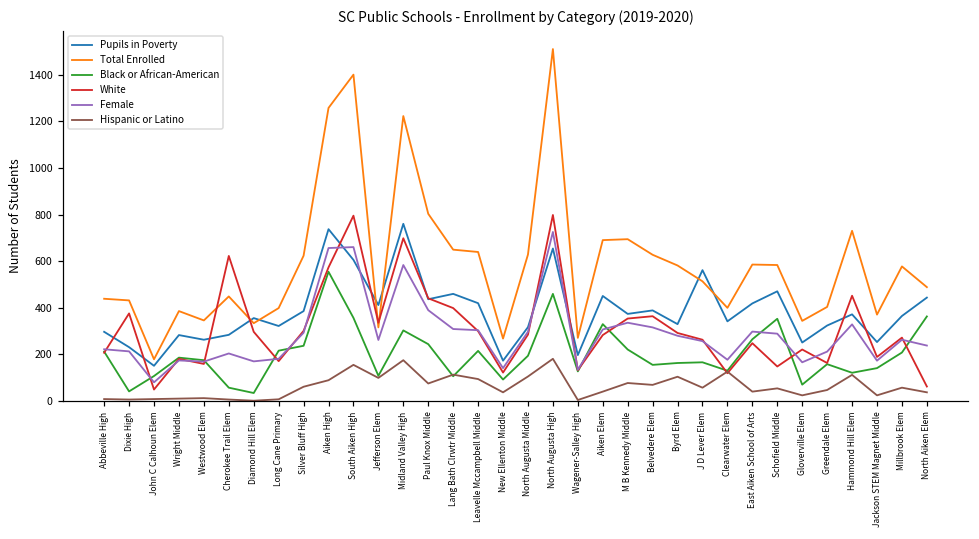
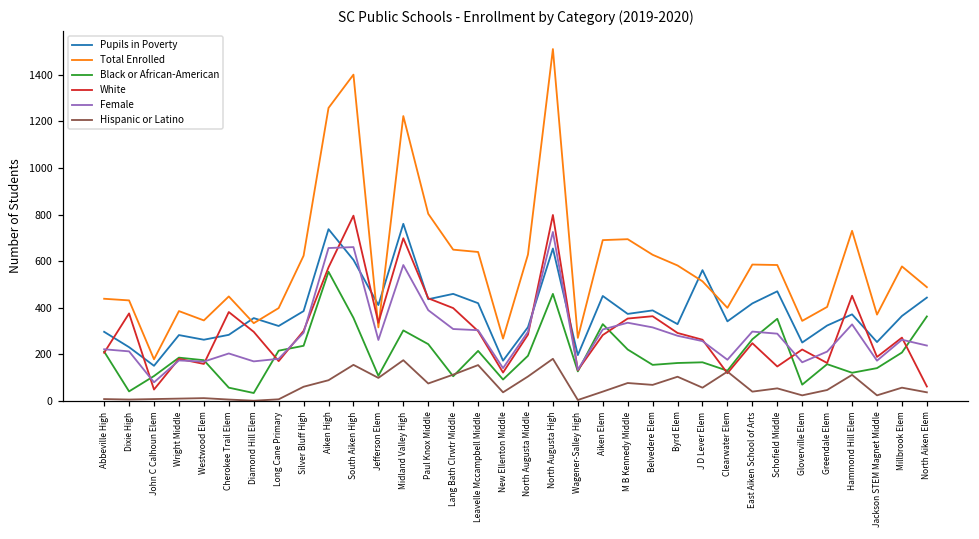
  {
    "Pupils in Poverty": {
      "Abbeville High": 300,
      "Dixie High": 230,
      "John C Calhoun Elem": 150,
      "Wright Middle": 280,
      "Westwood Elem": 260,
      "Cherokee Trail Elem": 280,
      "Diamond Hill Elem": 360,
      "Long Cane Primary": 320,
      "Silver Bluff High": 390,
      "Aiken High": 740,
      "South Aiken High": 610,
      "Jefferson Elem": 410,
      "Midland Valley High": 760,
      "Lang Bath Clrwtr Middle": 460,
      "Leavelle Mccampbell Middle": 420,
      "New Ellenton Middle": 170,
      "North Augusta Middle": 320,
      "North Augusta High": 650,
      "Wagener-Salley High": 200,
      "Aiken Elem": 450,
      "M B Kennedy Middle": 370,
      "Belvedere Elem": 390,
      "Byrd Elem": 330,
      "J D Lever Elem": 560,
      "Clearwater Elem": 340,
      "East Aiken School of Arts": 420,
      "Schofield Middle": 470,
      "Gloverville Elem": 250,
      "Greendale Elem": 320,
      "Hammond Hill Elem": 370,
      "Jackson STEM Magnet Middle": 250,
      "Millbrook Elem": 360,
      "North Aiken Elem": 440
    },
    "Total Enrolled": {
      "Abbeville High": 440,
      "Dixie High": 430,
      "John C Calhoun Elem": 180,
      "Wright Middle": 390,
      "Westwood Elem": 350,
      "Cherokee Trail Elem": 450,
      "Diamond Hill Elem": 330,
      "Long Cane Primary": 400,
      "Silver Bluff High": 620,
      "Aiken High": 1260,
      "South Aiken High": 1400,
      "Jefferson Elem": 320,
      "Midland Valley High": 1220,
      "Paul Knox Middle": 800,
      "Lang Bath Clrwtr Middle": 650,
      "Leavelle Mccampbell Middle": 640,
      "New Ellenton Middle": 270,
      "North Augusta Middle": 630,
      "North Augusta High": 1510,
      "Wagener-Salley High": 270,
      "Aiken Elem": 690,
      "M B Kennedy Middle": 690,
      "Belvedere Elem": 630,
      "Byrd Elem": 580,
      "J D Lever Elem": 510,
      "Clearwater Elem": 400,
      "East Aiken School of Arts": 590,
      "Schofield Middle": 580,
      "Gloverville Elem": 340,
      "Greendale Elem": 400,
      "Hammond Hill Elem": 730,
      "Jackson STEM Magnet Middle": 370,
      "Millbrook Elem": 580,
      "North Aiken Elem": 490
    },
    "Black or African-American": {
      "Dixie High": 40,
      "John C Calhoun Elem": 110,
      "Cherokee Trail Elem": 60,
      "Diamond Hill Elem": 30,
      "Long Cane Primary": 220,
      "Silver Bluff High": 240,
      "Aiken High": 550,
      "South Aiken High": 360,
      "Midland Valley High": 300,
      "Paul Knox Middle": 240,
      "Leavelle Mccampbell Middle": 210,
      "New Ellenton Middle": 90,
      "North Augusta Middle": 190,
      "North Augusta High": 460,
      "Aiken Elem": 330,
      "M B Kennedy Middle": 220,
      "Belvedere Elem": 150,
      "Byrd Elem": 160,
      "J D Lever Elem": 170,
      "East Aiken School of Arts": 260,
      "Schofield Middle": 350,
      "Gloverville Elem": 70,
      "Jackson STEM Magnet Middle": 140,
      "Millbrook Elem": 210,
      "North Aiken Elem": 360
    },
    "White": {
      "Dixie High": 380,
      "John C Calhoun Elem": 50,
-     "Cherokee Trail Elem": 620,
+     "Cherokee Trail Elem": 380,
      "Diamond Hill Elem": 300,
      "Aiken High": 570,
      "South Aiken High": 800,
      "Jefferson Elem": 340,
      "Midland Valley High": 700,
      "Lang Bath Clrwtr Middle": 400,
      "New Ellenton Middle": 120,
      "North Augusta High": 800,
      "Aiken Elem": 280,
      "M B Kennedy Middle": 350,
      "Belvedere Elem": 360,
      "East Aiken School of Arts": 250,
      "Schofield Middle": 150,
      "Gloverville Elem": 220,
      "Hammond Hill Elem": 450,
      "Jackson STEM Magnet Middle": 190,
      "North Aiken Elem": 60
    },
    "Female": {
      "Dixie High": 210,
      "John C Calhoun Elem": 80,
      "Cherokee Trail Elem": 200,
      "Diamond Hill Elem": 170,
      "Aiken High": 660,
      "South Aiken High": 660,
      "Jefferson Elem": 260,
      "Midland Valley High": 580,
      "Paul Knox Middle": 390,
      "Lang Bath Clrwtr Middle": 310,
      "New Ellenton Middle": 140,
      "North Augusta High": 730,
      "Aiken Elem": 310,
      "M B Kennedy Middle": 340,
      "Belvedere Elem": 320,
      "Clearwater Elem": 180,
      "East Aiken School of Arts": 300,
      "Schofield Middle": 290,
      "Gloverville Elem": 170,
      "Greendale Elem": 210,
      "Hammond Hill Elem": 330,
      "Jackson STEM Magnet Middle": 170,
      "North Aiken Elem": 240
    },
    "Hispanic or Latino": {
      "Abbeville High": 10,
      "Dixie High": 10,
      "John C Calhoun Elem": 10,
      "Wright Middle": 10,
      "Westwood Elem": 10,
      "Cherokee Trail Elem": 10,
      "Diamond Hill Elem": 0,
      "Long Cane Primary": 10,
      "Silver Bluff High": 60,
      "Aiken High": 90,
      "South Aiken High": 150,
      "Midland Valley High": 170,
      "Paul Knox Middle": 70,
-     "Leavelle Mccampbell Middle": 90,
+     "Leavelle Mccampbell Middle": 150,
      "New Ellenton Middle": 40,
      "North Augusta Middle": 100,
      "North Augusta High": 180,
      "Wagener-Salley High": 0,
      "Aiken Elem": 40,
      "M B Kennedy Middle": 80,
      "Belvedere Elem": 70,
      "Byrd Elem": 100,
      "J D Lever Elem": 60,
      "East Aiken School of Arts": 40,
      "Schofield Middle": 50,
      "Gloverville Elem": 20,
      "Greendale Elem": 50,
      "Jackson STEM Magnet Middle": 20,
      "Millbrook Elem": 60,
      "North Aiken Elem": 40
    }
  }
